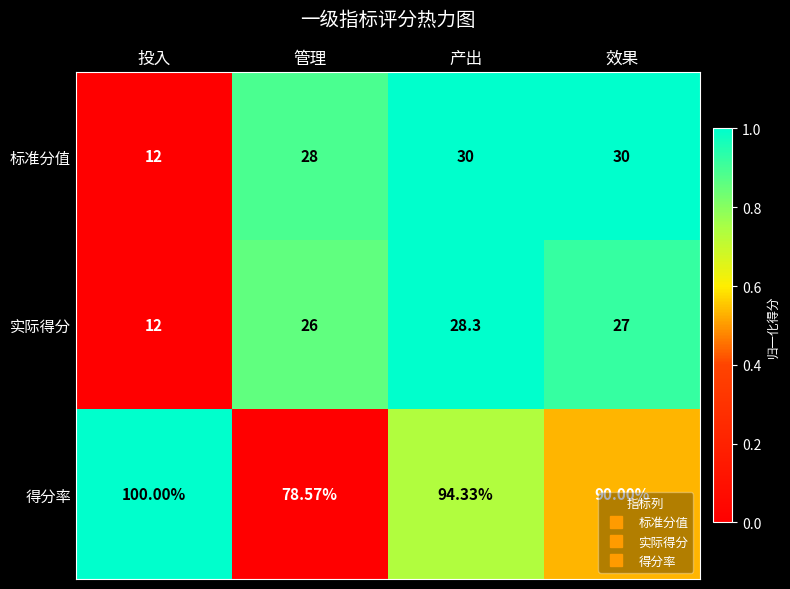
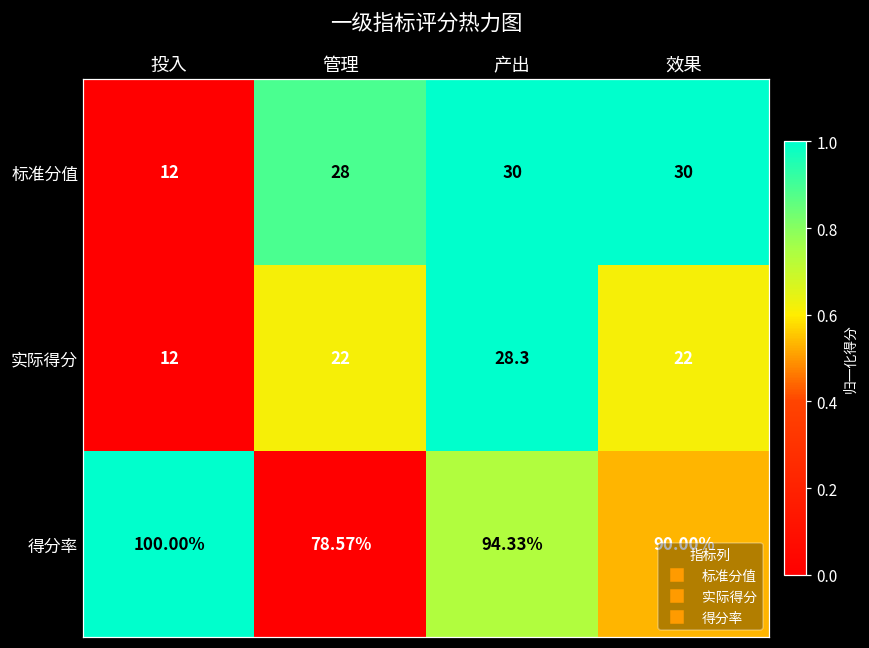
  {
    "标准分值": {
      "投入": "12",
      "管理": "28",
      "产出": "30",
      "效果": "30"
    },
    "实际得分": {
      "投入": "12",
-     "管理": "26",
+     "管理": "22",
      "产出": "28.3",
-     "效果": "27"
+     "效果": "22"
    },
    "得分率": {
      "投入": "100.00%",
      "管理": "78.57%",
      "产出": "94.33%"
    }
  }
